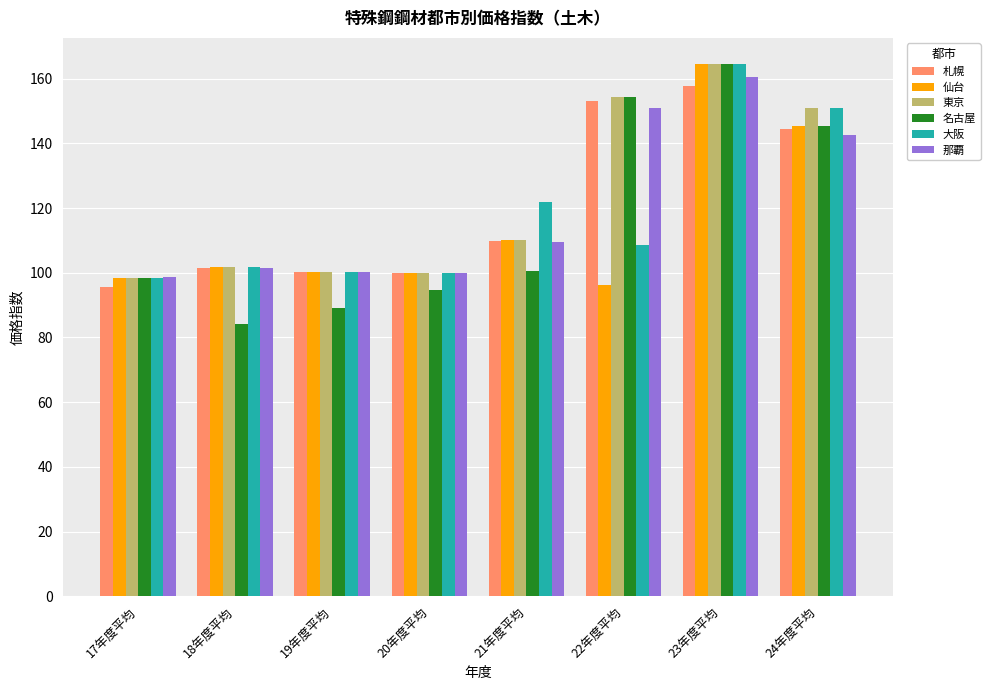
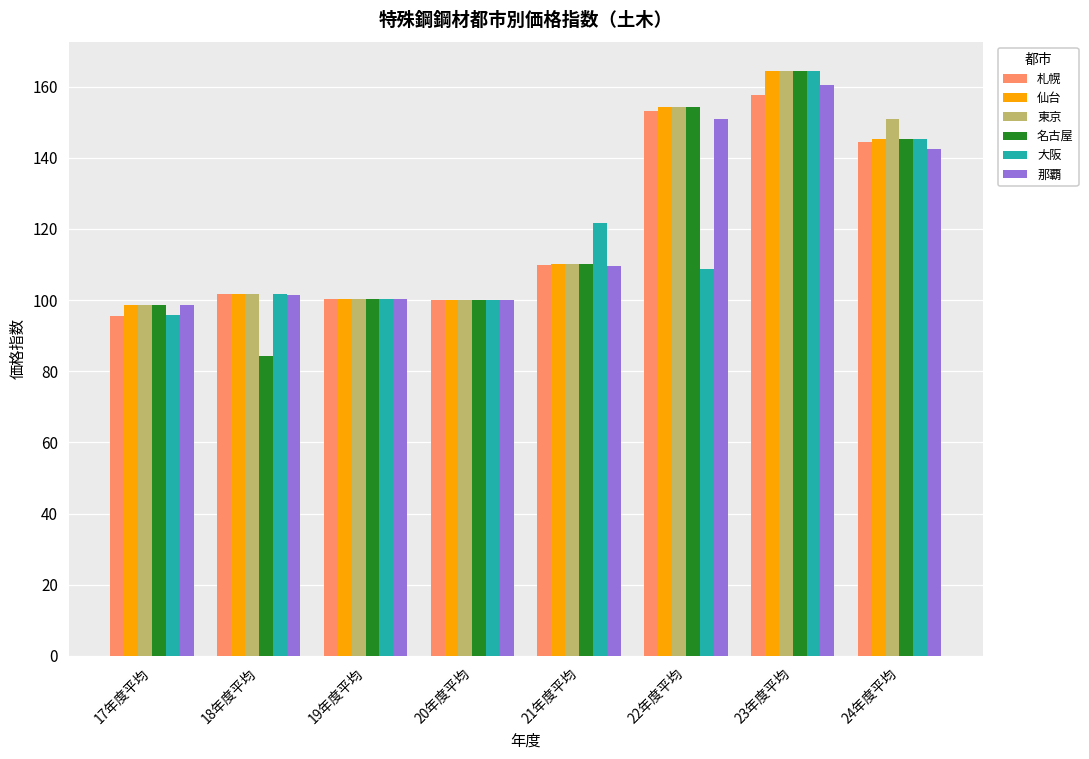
  {
    "札幌": {
      "17年度平均": 96,
      "18年度平均": 102,
      "19年度平均": 100,
      "20年度平均": 100,
      "21年度平均": 110,
      "22年度平均": 153,
      "23年度平均": 158,
      "24年度平均": 144
    },
    "仙台": {
      "17年度平均": 99,
      "18年度平均": 102,
      "19年度平均": 100,
      "20年度平均": 100,
      "21年度平均": 110,
-     "22年度平均": 96,
+     "22年度平均": 154,
      "23年度平均": 164,
      "24年度平均": 145
    },
    "東京": {
      "17年度平均": 99,
      "18年度平均": 102,
      "19年度平均": 100,
      "20年度平均": 100,
      "21年度平均": 110,
      "22年度平均": 154,
      "23年度平均": 164,
      "24年度平均": 151
    },
    "名古屋": {
      "17年度平均": 99,
      "18年度平均": 84,
-     "19年度平均": 89,
-     "20年度平均": 95,
-     "21年度平均": 101,
+     "19年度平均": 100,
+     "20年度平均": 100,
+     "21年度平均": 110,
      "22年度平均": 154,
      "23年度平均": 164,
      "24年度平均": 145
    },
    "大阪": {
-     "17年度平均": 99,
+     "17年度平均": 96,
      "18年度平均": 102,
      "19年度平均": 100,
      "20年度平均": 100,
      "21年度平均": 122,
      "22年度平均": 109,
      "23年度平均": 164,
-     "24年度平均": 151
+     "24年度平均": 145
    },
    "那覇": {
      "17年度平均": 99,
      "18年度平均": 102,
      "19年度平均": 100,
      "20年度平均": 100,
      "21年度平均": 110,
      "22年度平均": 151,
      "23年度平均": 160,
      "24年度平均": 143
    }
  }
